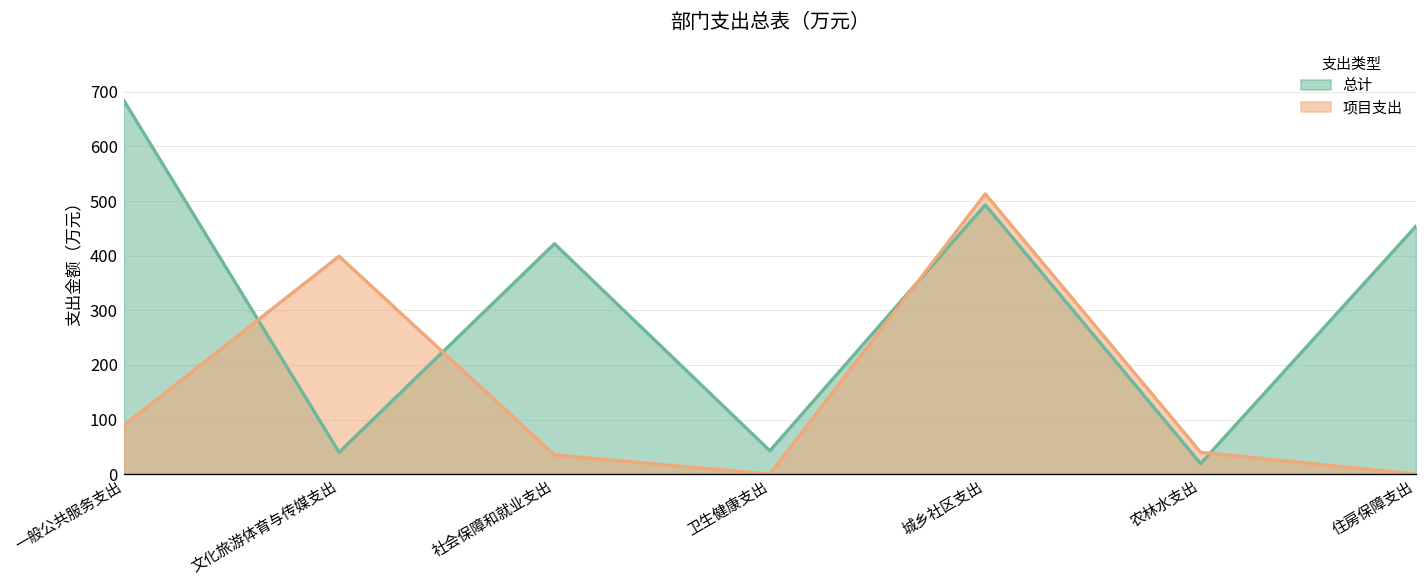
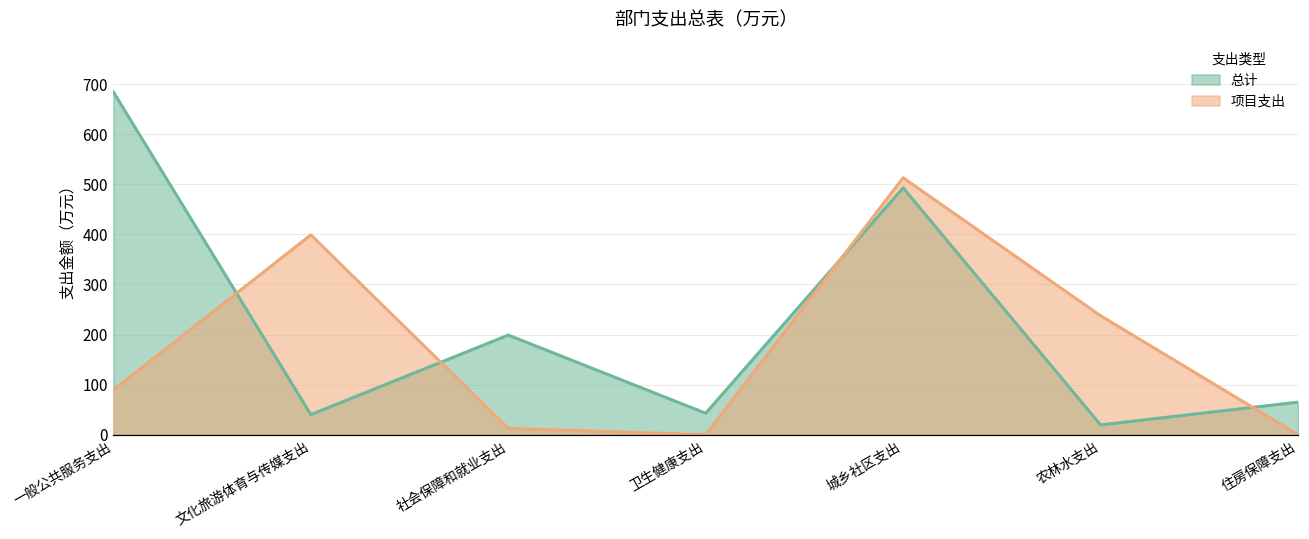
  {
    "总计": {
      "一般公共服务支出": 680,
      "文化旅游体育与传媒支出": 40,
-     "社会保障和就业支出": 420,
+     "社会保障和就业支出": 200,
      "卫生健康支出": 40,
      "城乡社区支出": 490,
      "农林水支出": 20,
-     "住房保障支出": 450
+     "住房保障支出": 60
    },
    "项目支出": {
      "一般公共服务支出": 90,
      "文化旅游体育与传媒支出": 400,
-     "社会保障和就业支出": 40,
+     "社会保障和就业支出": 10,
      "卫生健康支出": 0,
      "城乡社区支出": 510,
-     "农林水支出": 40,
+     "农林水支出": 240,
      "住房保障支出": 0
    }
  }
